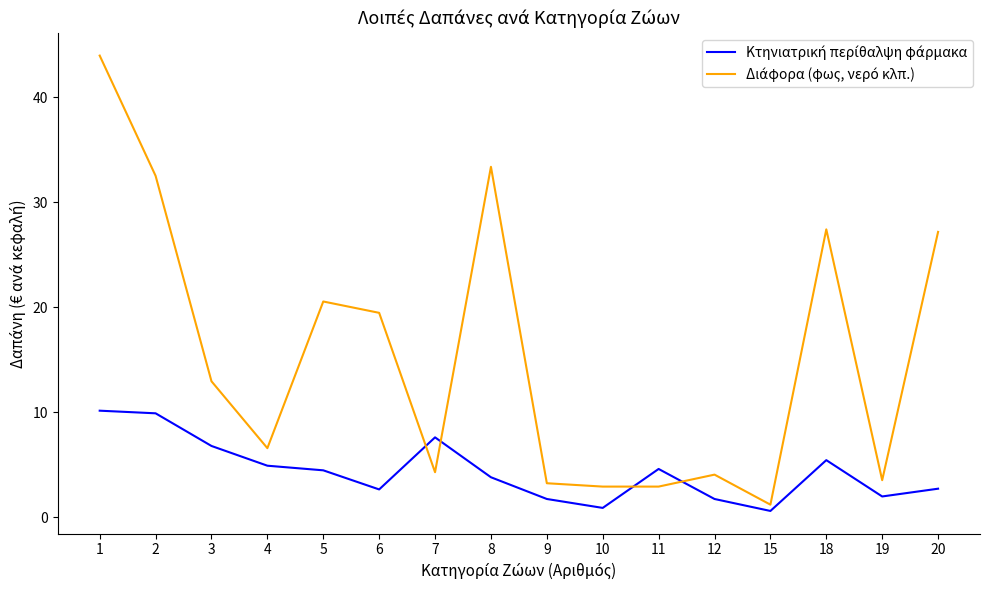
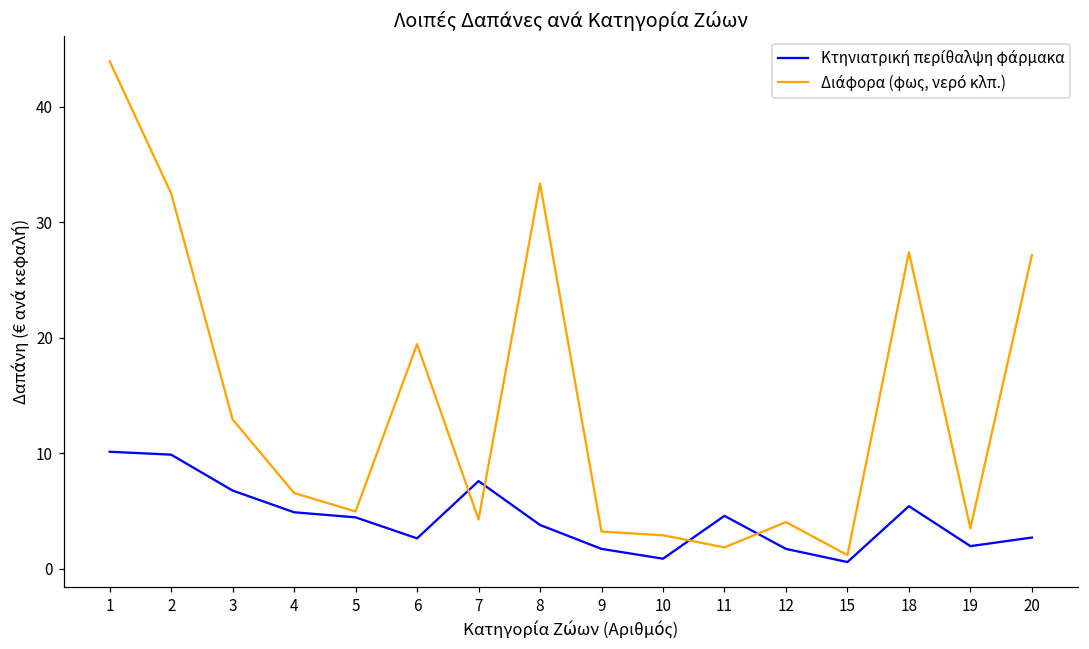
  {
    "Κτηνιατρική περίθαλψη φάρμακα": {
      "1": 10.1,
      "2": 9.9,
      "3": 6.8,
      "4": 4.9,
      "5": 4.5,
      "6": 2.6,
      "7": 7.6,
      "8": 3.8,
      "9": 1.7,
      "10": 0.9,
      "11": 4.6,
      "12": 1.7,
      "15": 0.6,
      "18": 5.4,
      "19": 2.0,
      "20": 2.7
    },
    "Διάφορα (φως, νερό κλπ.)": {
      "1": 44.0,
      "2": 32.5,
      "3": 12.9,
      "4": 6.6,
-     "5": 20.5,
+     "5": 5.0,
      "6": 19.5,
      "7": 4.3,
      "8": 33.4,
      "9": 3.2,
      "10": 2.9,
-     "11": 2.9,
+     "11": 1.9,
      "12": 4.1,
      "15": 1.2,
      "18": 27.4,
      "19": 3.5,
      "20": 27.2
    }
  }
